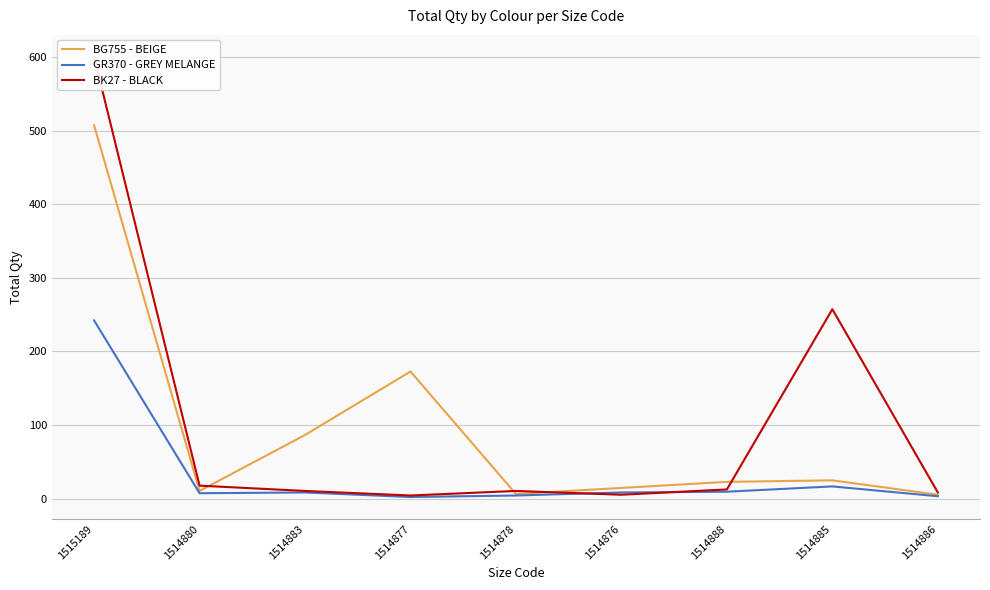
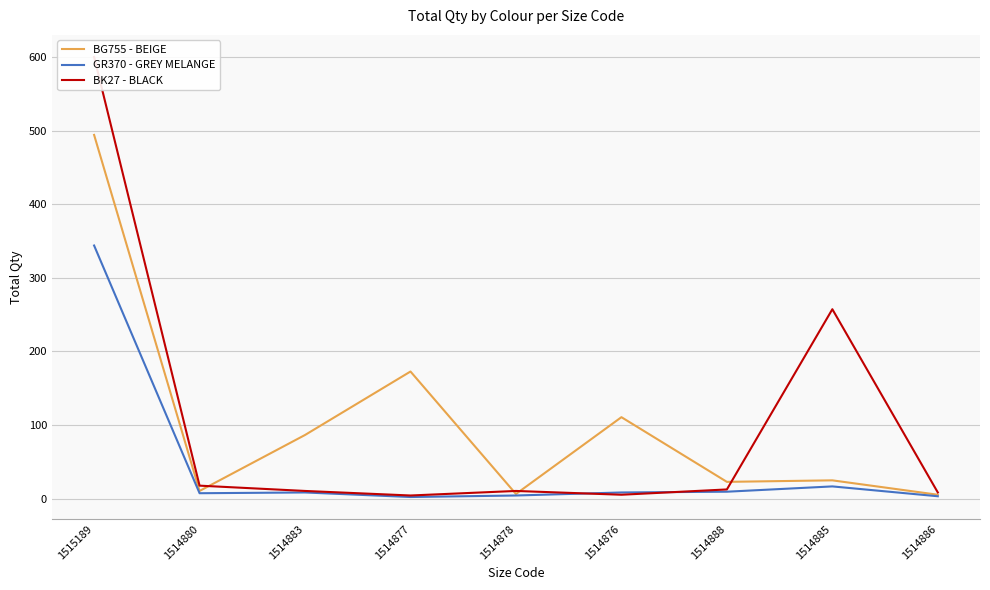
  {
    "BG755 - BEIGE": {
-     "1515189": 510,
+     "1515189": 490,
      "1514883": 90,
      "1514877": 170,
-     "1514876": 10,
+     "1514876": 110,
      "1514888": 20,
      "1514885": 20
    },
    "GR370 - GREY MELANGE": {
-     "1515189": 240,
+     "1515189": 340,
      "1514885": 20
    },
    "BK27 - BLACK": {
      "1514880": 20,
      "1514878": 10,
      "1514885": 260
    }
  }
